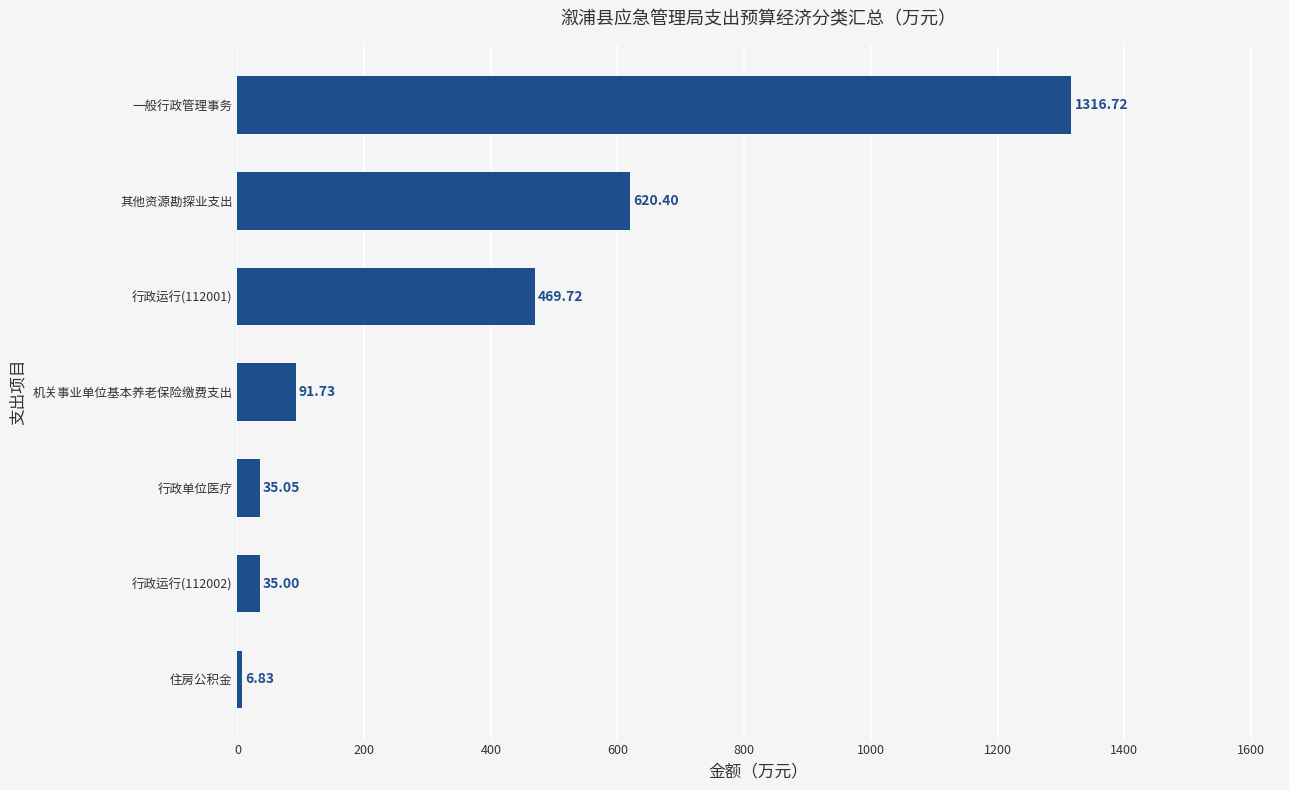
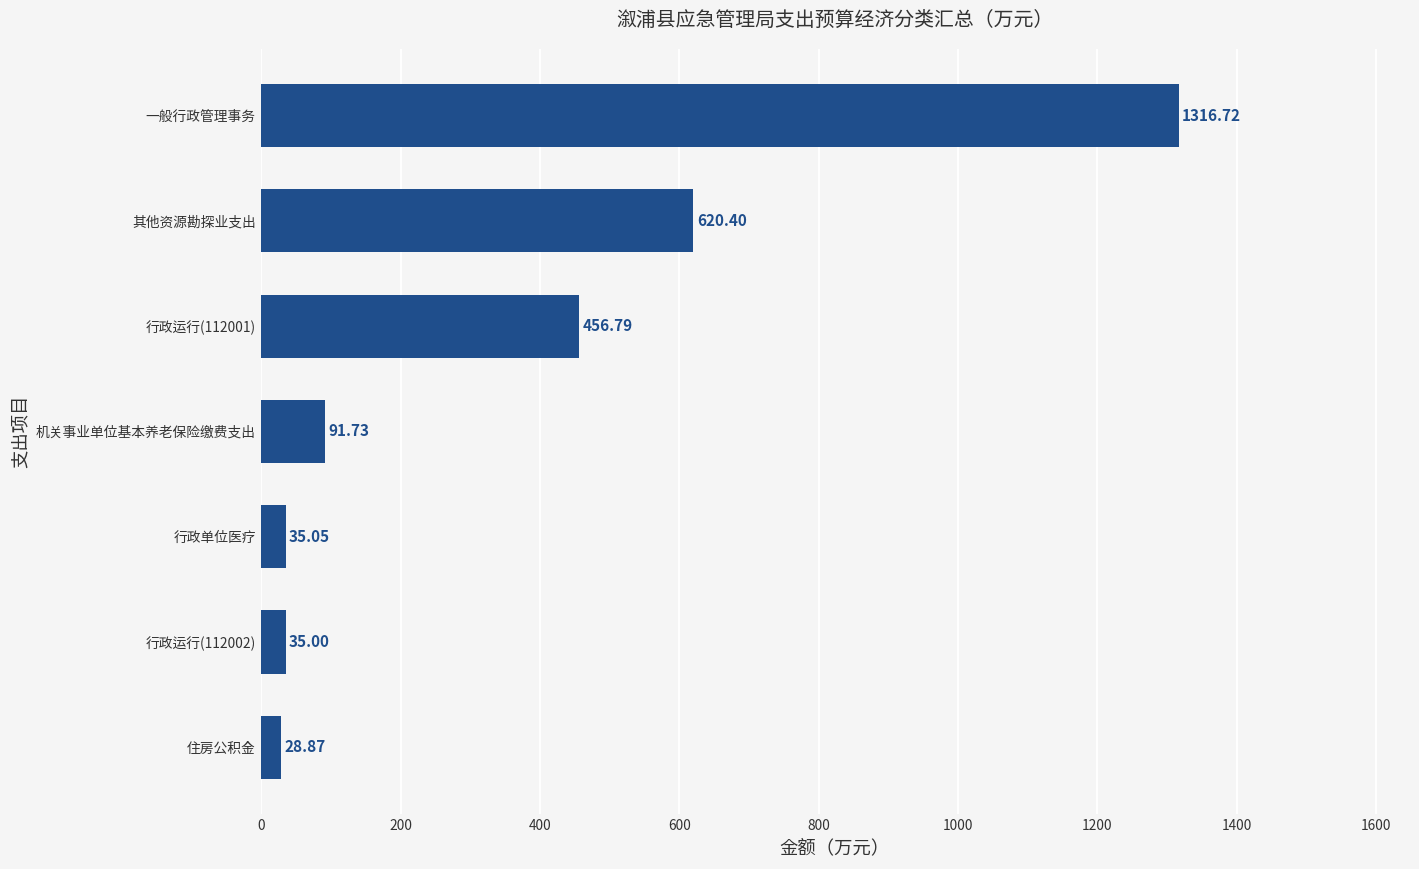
  {
    "一般行政管理事务": 1316.72,
    "其他资源勘探业支出": 620.40,
-   "行政运行(112001)": 469.72,
+   "行政运行(112001)": 456.79,
    "机关事业单位基本养老保险缴费支出": 91.73,
    "行政单位医疗": 35.05,
    "行政运行(112002)": 35.00,
-   "住房公积金": 6.83
+   "住房公积金": 28.87
  }
